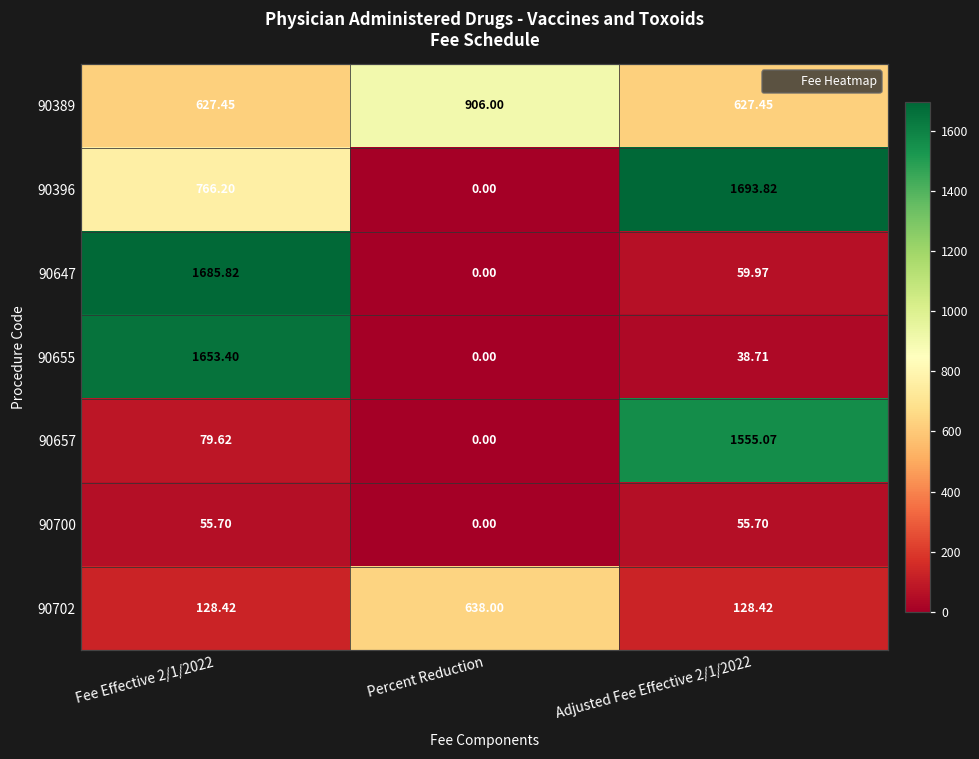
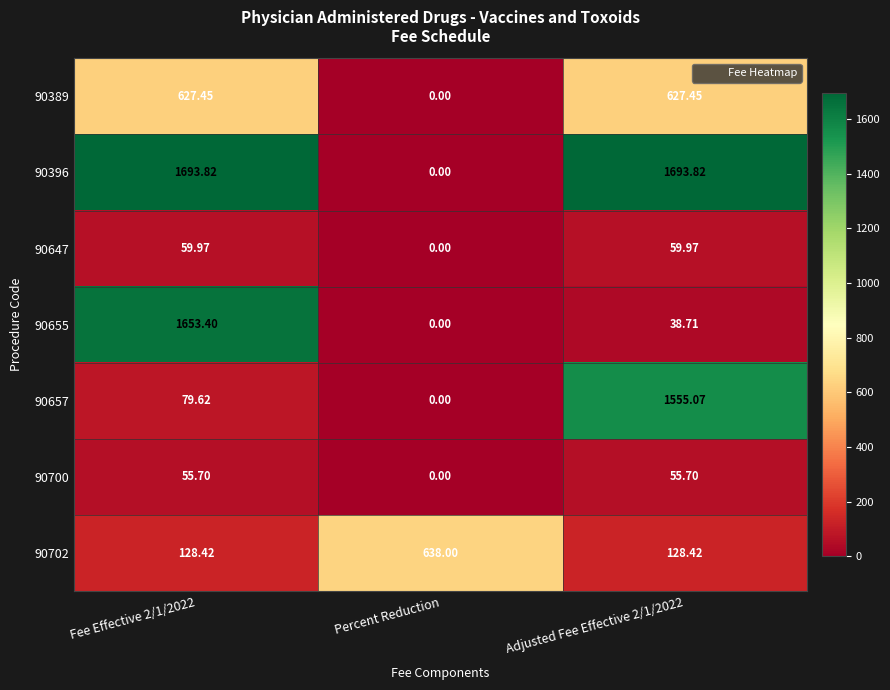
  {
    "90389": {
      "Fee Effective 2/1/2022": 627.45,
-     "Percent Reduction": 906.00,
+     "Percent Reduction": 0.00,
      "Adjusted Fee Effective 2/1/2022": 627.45
    },
    "90396": {
-     "Fee Effective 2/1/2022": 766.20,
+     "Fee Effective 2/1/2022": 1693.82,
      "Percent Reduction": 0.00,
      "Adjusted Fee Effective 2/1/2022": 1693.82
    },
    "90647": {
-     "Fee Effective 2/1/2022": 1685.82,
+     "Fee Effective 2/1/2022": 59.97,
      "Percent Reduction": 0.00,
      "Adjusted Fee Effective 2/1/2022": 59.97
    },
    "90655": {
      "Fee Effective 2/1/2022": 1653.40,
      "Percent Reduction": 0.00,
      "Adjusted Fee Effective 2/1/2022": 38.71
    },
    "90657": {
      "Fee Effective 2/1/2022": 79.62,
      "Percent Reduction": 0.00,
      "Adjusted Fee Effective 2/1/2022": 1555.07
    },
    "90700": {
      "Fee Effective 2/1/2022": 55.70,
      "Percent Reduction": 0.00,
      "Adjusted Fee Effective 2/1/2022": 55.70
    },
    "90702": {
      "Fee Effective 2/1/2022": 128.42,
      "Percent Reduction": 638.00,
      "Adjusted Fee Effective 2/1/2022": 128.42
    }
  }
